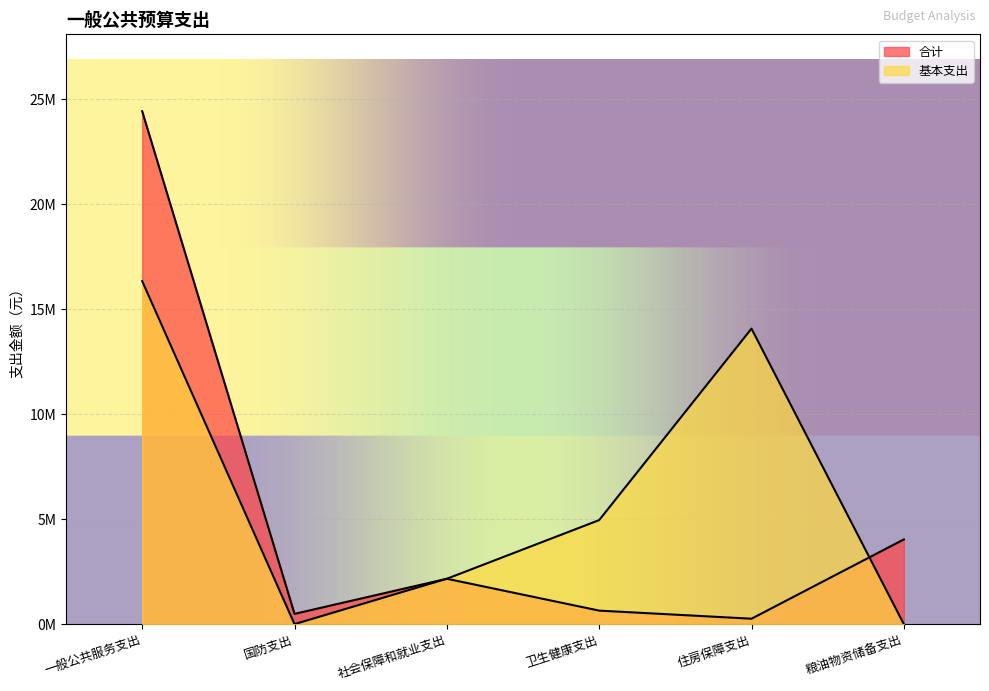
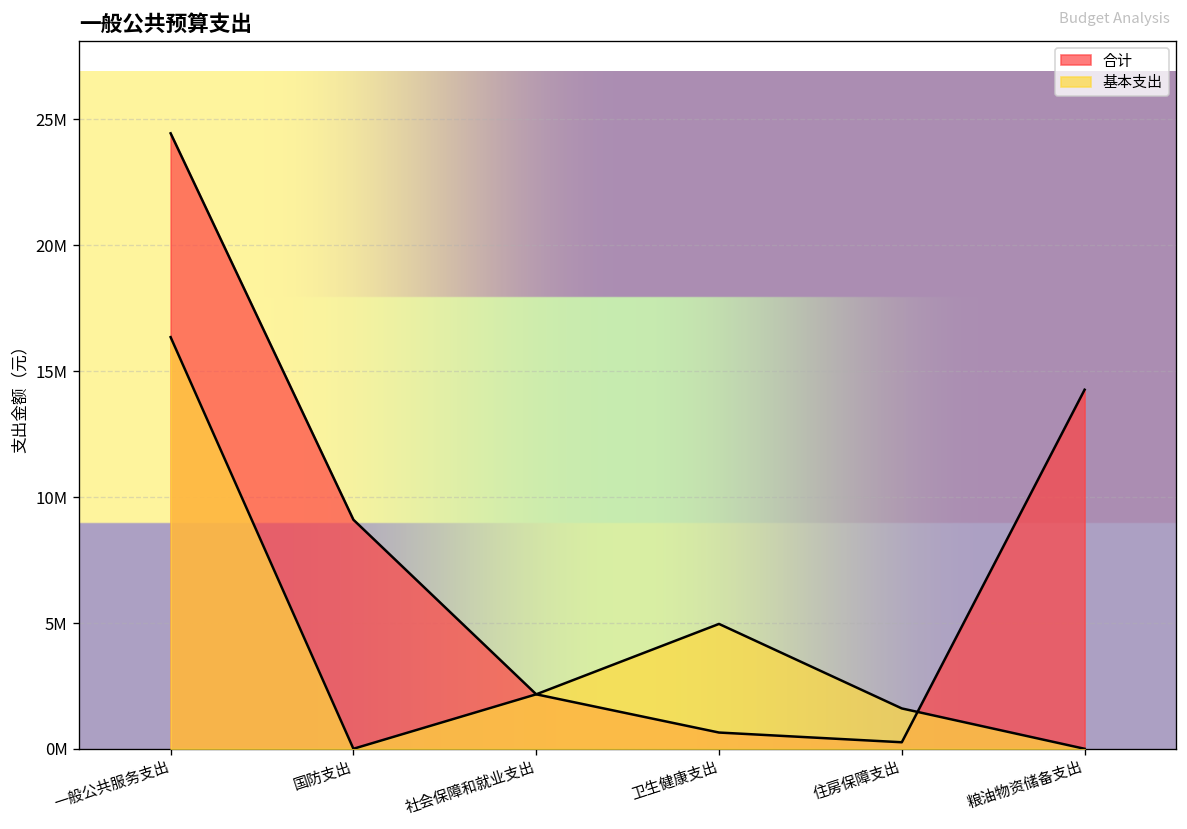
  {
    "合计": {
      "一般公共服务支出": 24400000,
-     "国防支出": 500000,
+     "国防支出": 9100000,
      "卫生健康支出": 600000,
      "住房保障支出": 300000,
-     "粮油物资储备支出": 4000000
+     "粮油物资储备支出": 14300000
    },
    "基本支出": {
      "一般公共服务支出": 16300000,
      "国防支出": 0,
      "卫生健康支出": 5000000,
-     "住房保障支出": 14100000,
+     "住房保障支出": 1600000,
      "粮油物资储备支出": 0
    }
  }
